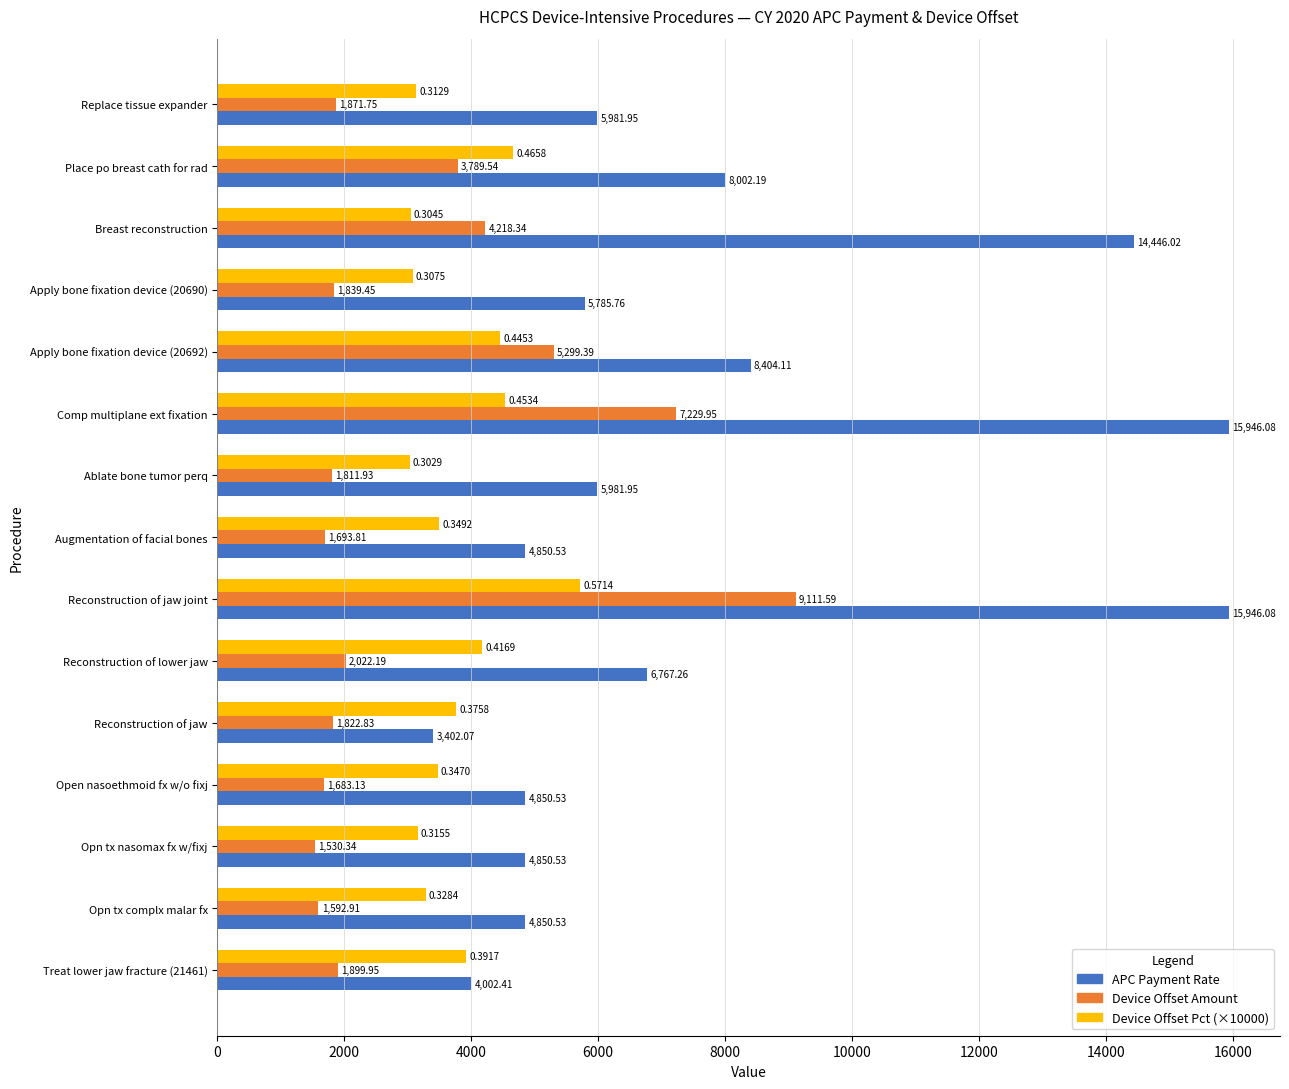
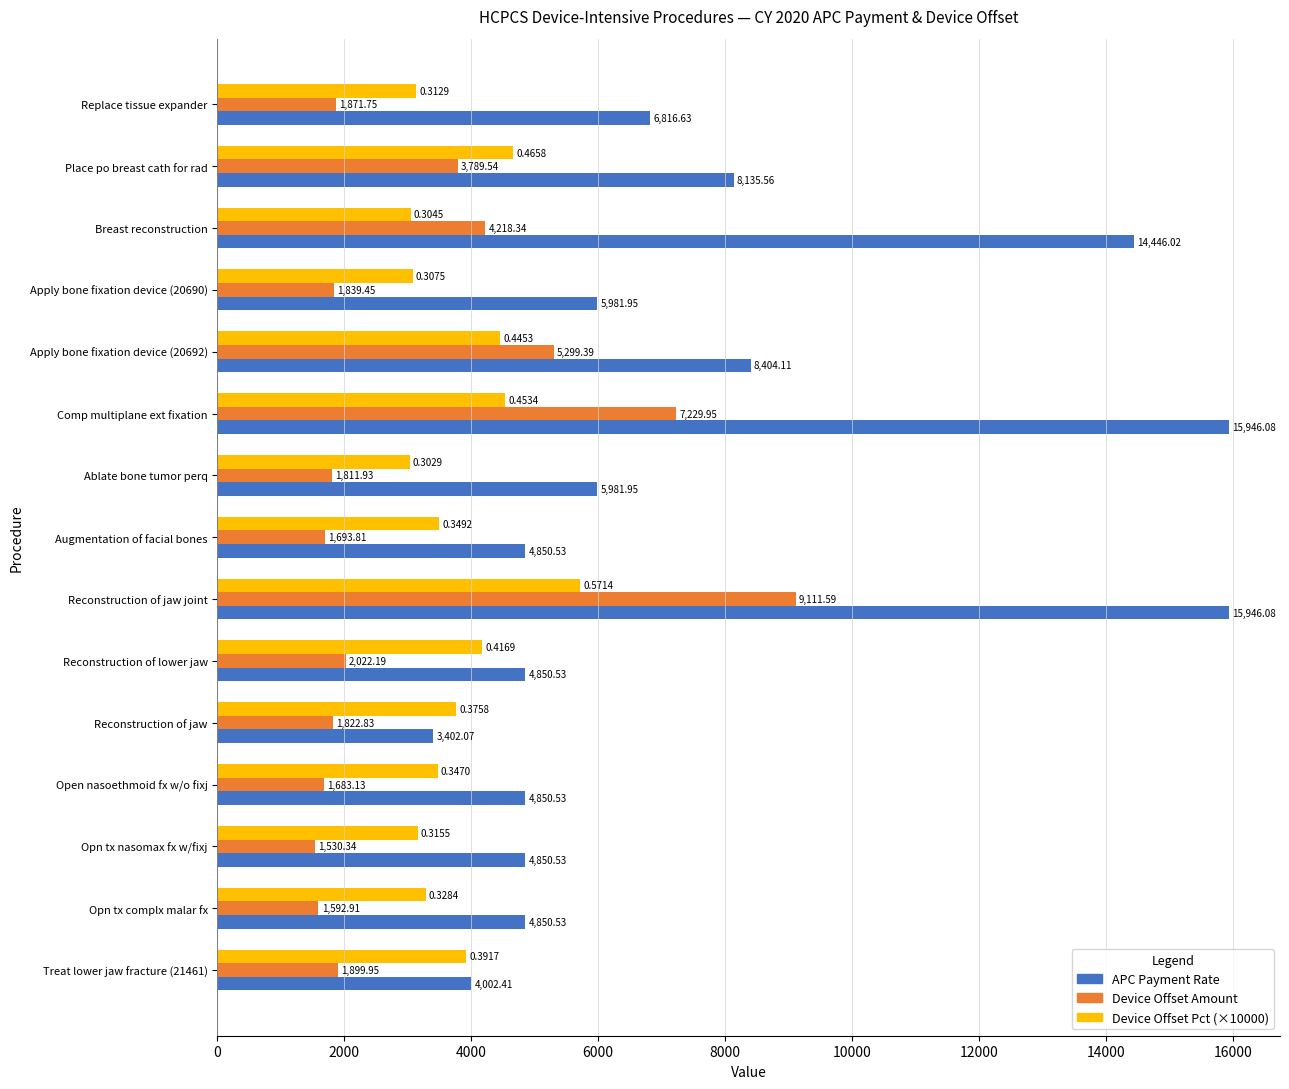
  {
    "APC Payment Rate": {
-     "Replace tissue expander": "5,981.95",
-     "Place po breast cath for rad": "8,002.19",
+     "Replace tissue expander": "6,816.63",
+     "Place po breast cath for rad": "8,135.56",
      "Breast reconstruction": "14,446.02",
-     "Apply bone fixation device (20690)": "5,785.76",
+     "Apply bone fixation device (20690)": "5,981.95",
      "Apply bone fixation device (20692)": "8,404.11",
      "Comp multiplane ext fixation": "15,946.08",
      "Ablate bone tumor perq": "5,981.95",
      "Augmentation of facial bones": "4,850.53",
      "Reconstruction of jaw joint": "15,946.08",
-     "Reconstruction of lower jaw": "6,767.26",
+     "Reconstruction of lower jaw": "4,850.53",
      "Reconstruction of jaw": "3,402.07",
      "Open nasoethmoid fx w/o fixj": "4,850.53",
      "Opn tx nasomax fx w/fixj": "4,850.53",
      "Opn tx complx malar fx": "4,850.53",
      "Treat lower jaw fracture (21461)": "4,002.41"
    },
    "Device Offset Amount": {
      "Replace tissue expander": "1,871.75",
      "Place po breast cath for rad": "3,789.54",
      "Breast reconstruction": "4,218.34",
      "Apply bone fixation device (20690)": "1,839.45",
      "Apply bone fixation device (20692)": "5,299.39",
      "Comp multiplane ext fixation": "7,229.95",
      "Ablate bone tumor perq": "1,811.93",
      "Augmentation of facial bones": "1,693.81",
      "Reconstruction of jaw joint": "9,111.59",
      "Reconstruction of lower jaw": "2,022.19",
      "Reconstruction of jaw": "1,822.83",
      "Open nasoethmoid fx w/o fixj": "1,683.13",
      "Opn tx nasomax fx w/fixj": "1,530.34",
      "Opn tx complx malar fx": "1,592.91",
      "Treat lower jaw fracture (21461)": "1,899.95"
    }
  }
